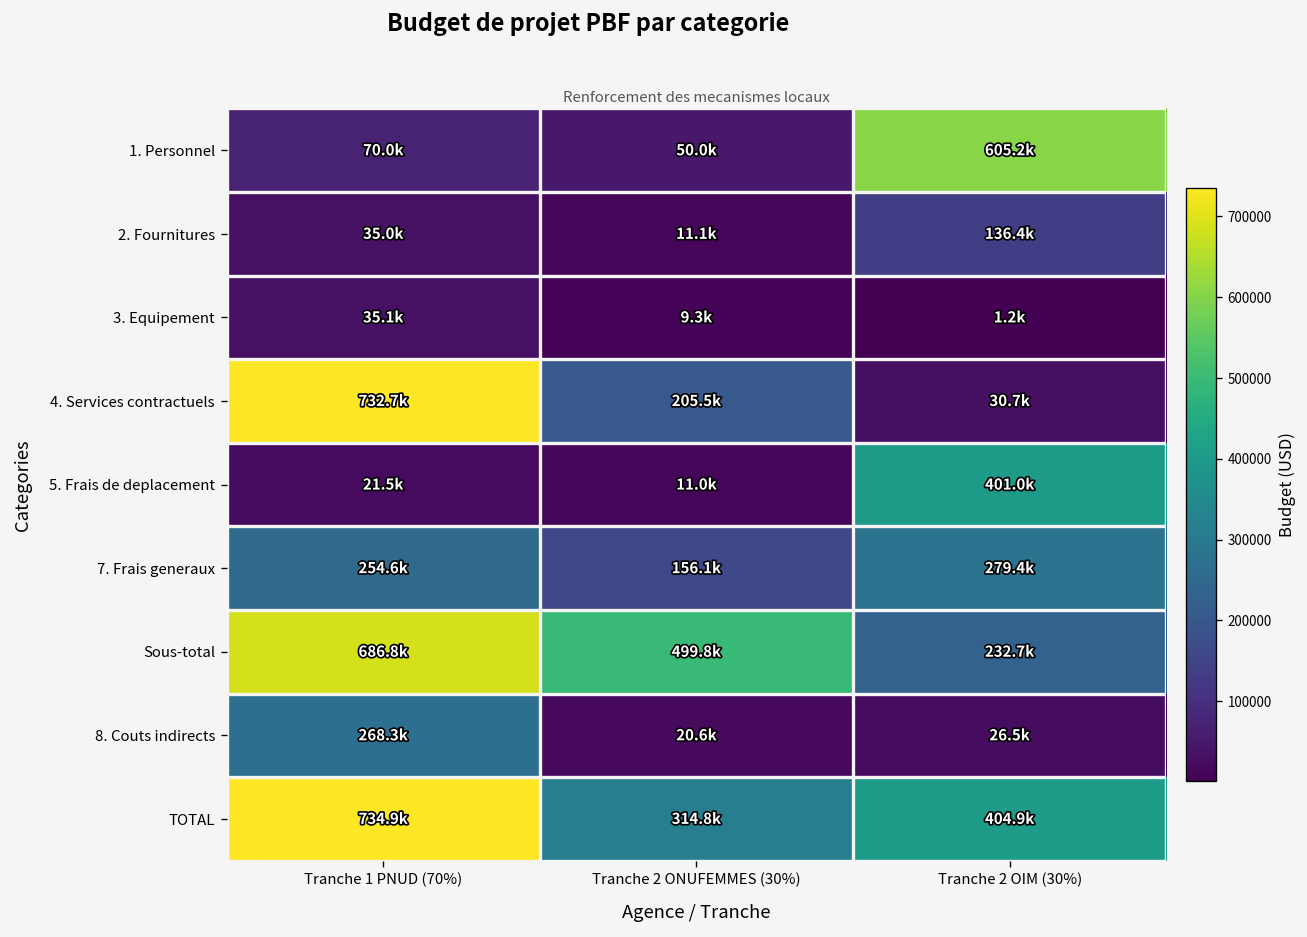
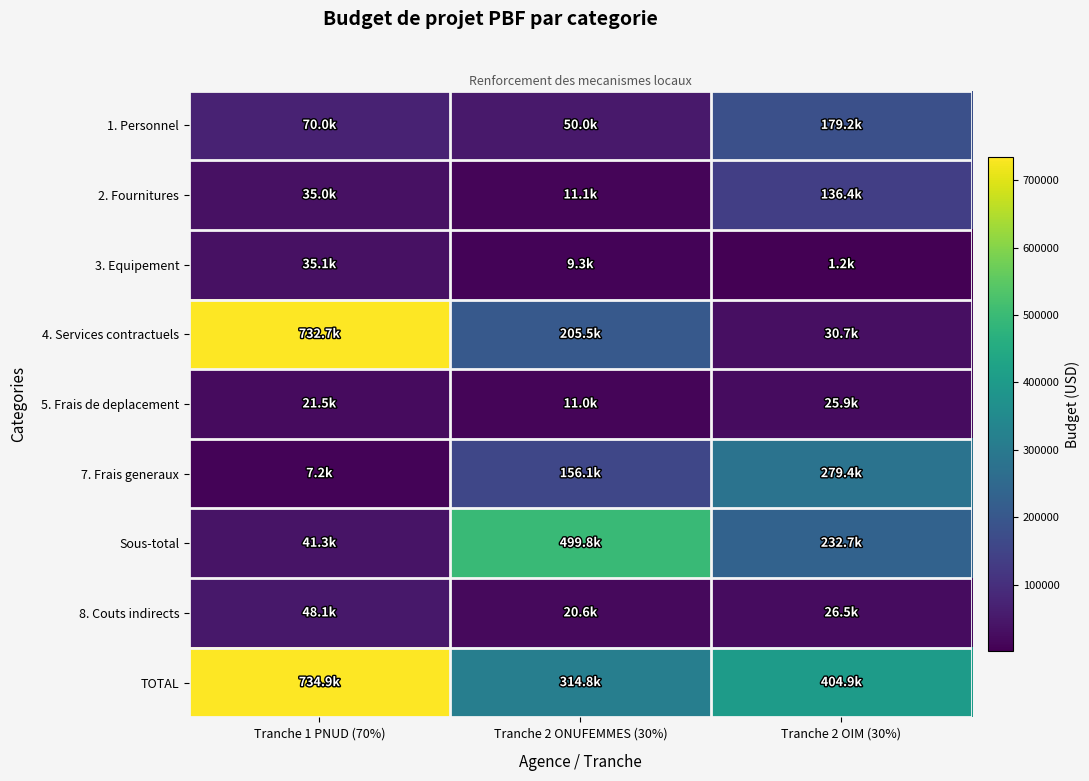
  {
    "1. Personnel": {
      "Tranche 1 PNUD (70%)": "70.0k",
      "Tranche 2 ONUFEMMES (30%)": "50.0k",
-     "Tranche 2 OIM (30%)": "605.2k"
+     "Tranche 2 OIM (30%)": "179.2k"
    },
    "2. Fournitures": {
      "Tranche 1 PNUD (70%)": "35.0k",
      "Tranche 2 ONUFEMMES (30%)": "11.1k",
      "Tranche 2 OIM (30%)": "136.4k"
    },
    "3. Equipement": {
      "Tranche 1 PNUD (70%)": "35.1k",
      "Tranche 2 ONUFEMMES (30%)": "9.3k",
      "Tranche 2 OIM (30%)": "1.2k"
    },
    "4. Services contractuels": {
      "Tranche 1 PNUD (70%)": "732.7k",
      "Tranche 2 ONUFEMMES (30%)": "205.5k",
      "Tranche 2 OIM (30%)": "30.7k"
    },
    "5. Frais de deplacement": {
      "Tranche 1 PNUD (70%)": "21.5k",
      "Tranche 2 ONUFEMMES (30%)": "11.0k",
-     "Tranche 2 OIM (30%)": "401.0k"
+     "Tranche 2 OIM (30%)": "25.9k"
    },
    "7. Frais generaux": {
-     "Tranche 1 PNUD (70%)": "254.6k",
+     "Tranche 1 PNUD (70%)": "7.2k",
      "Tranche 2 ONUFEMMES (30%)": "156.1k",
      "Tranche 2 OIM (30%)": "279.4k"
    },
    "Sous-total": {
-     "Tranche 1 PNUD (70%)": "686.8k",
+     "Tranche 1 PNUD (70%)": "41.3k",
      "Tranche 2 ONUFEMMES (30%)": "499.8k",
      "Tranche 2 OIM (30%)": "232.7k"
    },
    "8. Couts indirects": {
-     "Tranche 1 PNUD (70%)": "268.3k",
+     "Tranche 1 PNUD (70%)": "48.1k",
      "Tranche 2 ONUFEMMES (30%)": "20.6k",
      "Tranche 2 OIM (30%)": "26.5k"
    },
    "TOTAL": {
      "Tranche 1 PNUD (70%)": "734.9k",
      "Tranche 2 ONUFEMMES (30%)": "314.8k",
      "Tranche 2 OIM (30%)": "404.9k"
    }
  }
